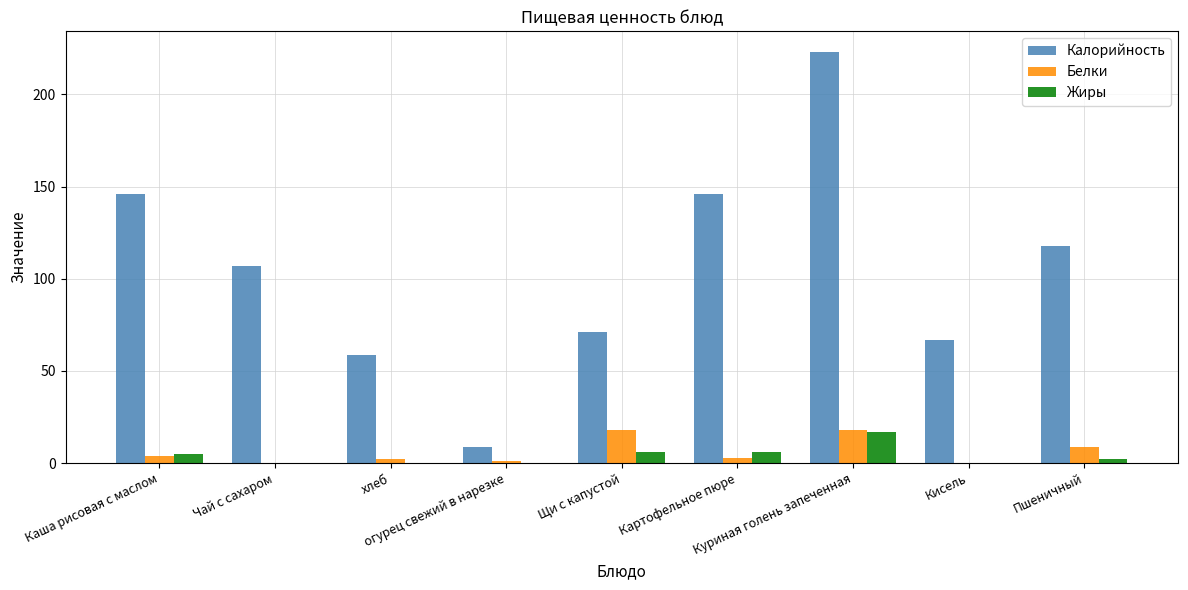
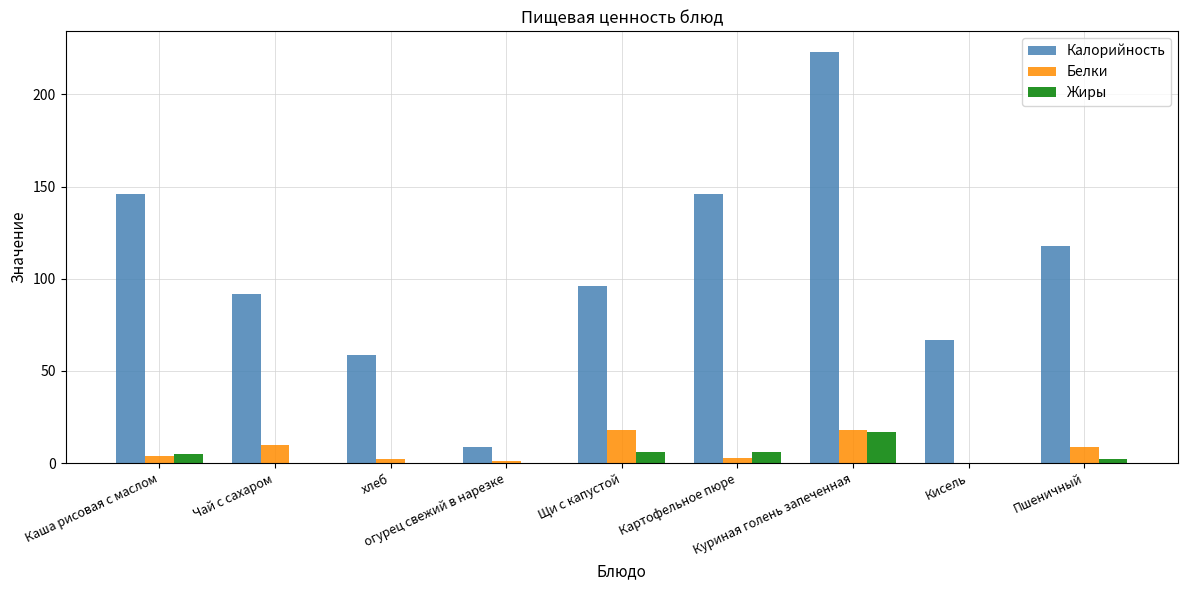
  {
    "Калорийность": {
      "Каша рисовая с маслом": 146,
-     "Чай с сахаром": 107,
+     "Чай с сахаром": 92,
      "хлеб": 59,
      "огурец свежий в нарезке": 9,
-     "Щи с капустой": 71,
+     "Щи с капустой": 96,
      "Картофельное пюре": 146,
      "Куриная голень запеченная": 223,
      "Кисель": 67,
      "Пшеничный": 118
    },
    "Белки": {
      "Каша рисовая с маслом": 4,
-     "Чай с сахаром": 0,
+     "Чай с сахаром": 10,
      "хлеб": 2,
      "Щи с капустой": 18,
      "Картофельное пюре": 3,
      "Куриная голень запеченная": 18,
      "Пшеничный": 9
    },
    "Жиры": {
      "Каша рисовая с маслом": 5,
      "Чай с сахаром": 0,
      "хлеб": 0,
      "огурец свежий в нарезке": 0,
      "Щи с капустой": 6,
      "Картофельное пюре": 6,
      "Куриная голень запеченная": 17,
      "Кисель": 0,
      "Пшеничный": 2
    }
  }
